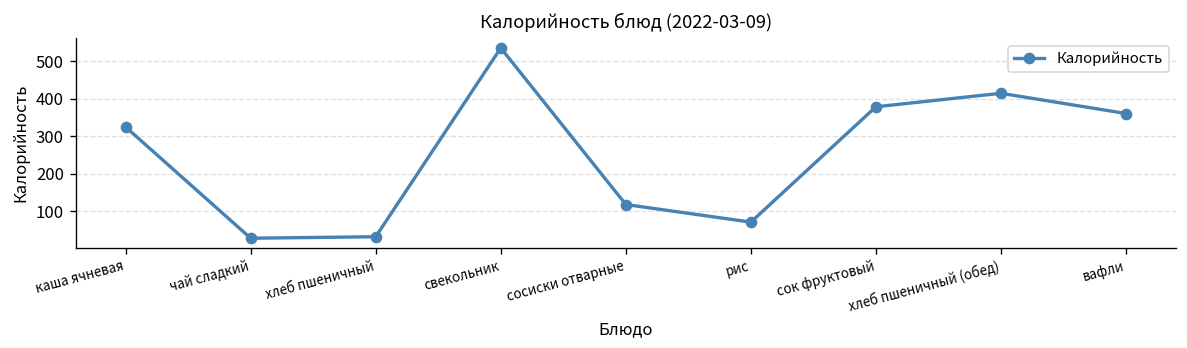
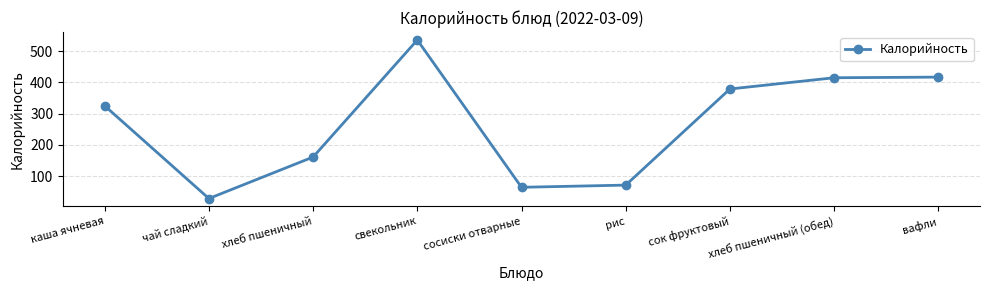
  {
    "каша ячневая": 330,
    "чай сладкий": 30,
-   "хлеб пшеничный": 30,
+   "хлеб пшеничный": 160,
    "свекольник": 540,
-   "сосиски отварные": 120,
+   "сосиски отварные": 60,
    "рис": 70,
    "сок фруктовый": 380,
    "хлеб пшеничный (обед)": 420,
-   "вафли": 360
+   "вафли": 420
  }
